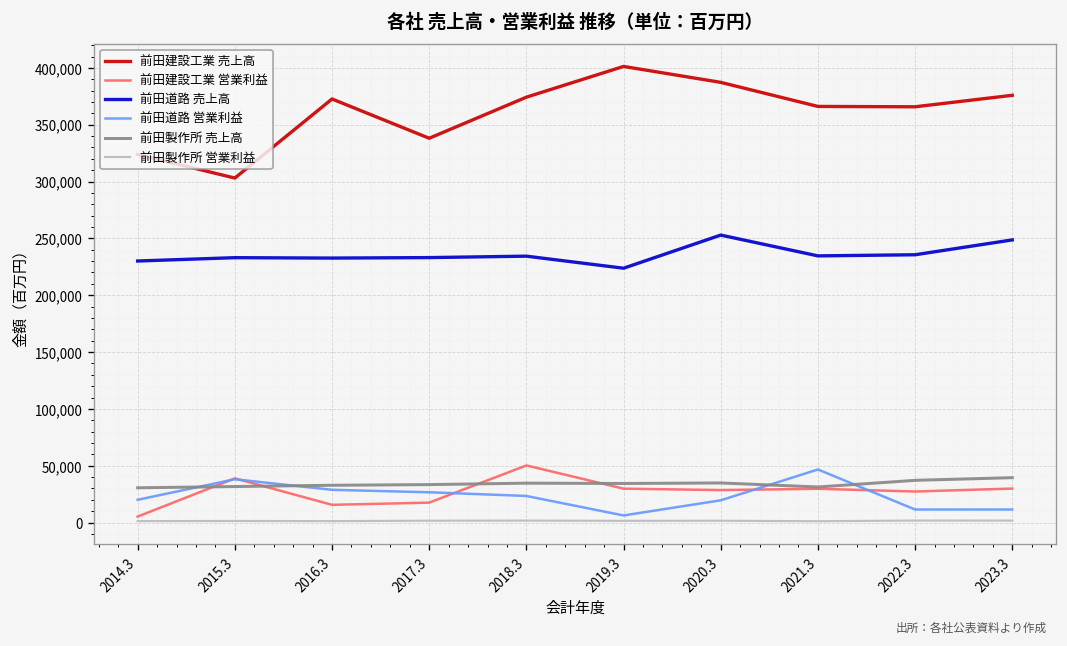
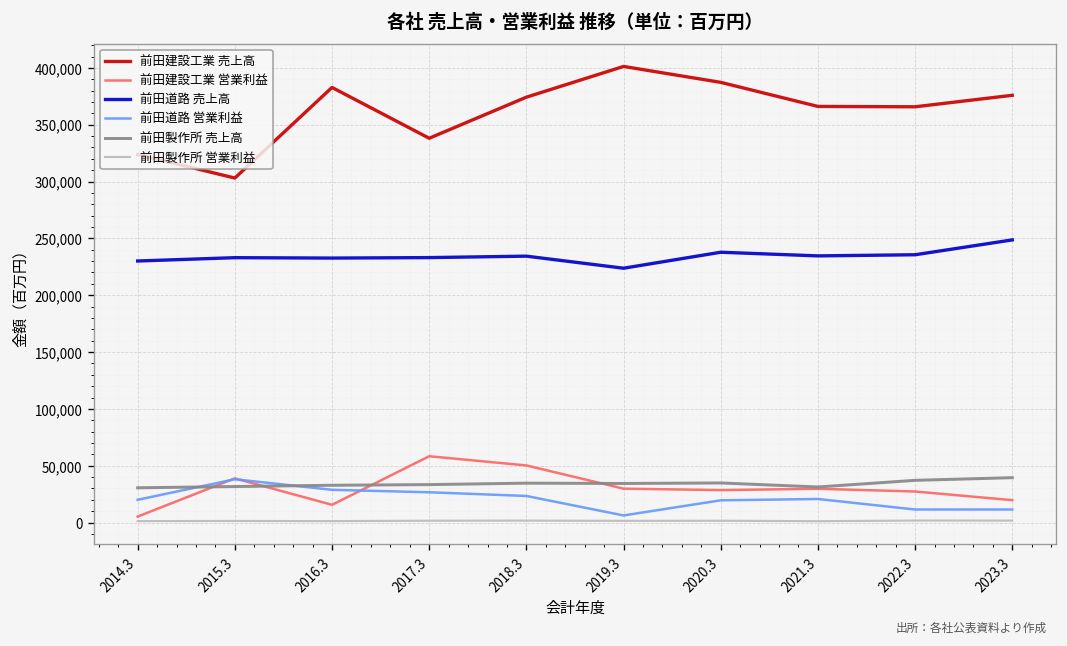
  {
    "前田建設工業 売上高": {
      "2015.3": "300,000",
-     "2016.3": "370,000",
+     "2016.3": "380,000",
      "2017.3": "340,000",
      "2018.3": "370,000",
      "2019.3": "400,000",
      "2020.3": "390,000",
      "2021.3": "370,000",
      "2022.3": "370,000",
      "2023.3": "380,000"
    },
    "前田建設工業 営業利益": {
      "2014.3": "10,000",
      "2016.3": "20,000",
-     "2017.3": "20,000",
+     "2017.3": "60,000",
      "2018.3": "50,000",
      "2019.3": "30,000",
      "2020.3": "30,000",
      "2022.3": "30,000",
-     "2023.3": "30,000"
+     "2023.3": "20,000"
    },
    "前田道路 売上高": {
      "2014.3": "230,000",
      "2015.3": "230,000",
      "2016.3": "230,000",
      "2017.3": "230,000",
      "2018.3": "230,000",
      "2019.3": "220,000",
-     "2020.3": "250,000",
+     "2020.3": "240,000",
      "2021.3": "230,000",
      "2022.3": "240,000",
      "2023.3": "250,000"
    },
    "前田道路 営業利益": {
      "2014.3": "20,000",
      "2016.3": "30,000",
      "2017.3": "30,000",
      "2018.3": "20,000",
      "2019.3": "10,000",
      "2020.3": "20,000",
-     "2021.3": "50,000",
+     "2021.3": "20,000",
      "2022.3": "10,000",
      "2023.3": "10,000"
    },
    "前田製作所 売上高": {
      "2014.3": "30,000",
      "2015.3": "30,000",
      "2016.3": "30,000",
      "2017.3": "30,000",
      "2018.3": "30,000",
      "2019.3": "30,000",
      "2020.3": "30,000",
      "2022.3": "40,000",
      "2023.3": "40,000"
    },
    "前田製作所 営業利益": {
      "2014.3": "0",
      "2015.3": "0",
      "2016.3": "0",
      "2017.3": "0",
      "2018.3": "0",
      "2019.3": "0",
      "2020.3": "0",
      "2021.3": "0",
      "2022.3": "0",
      "2023.3": "0"
    }
  }
